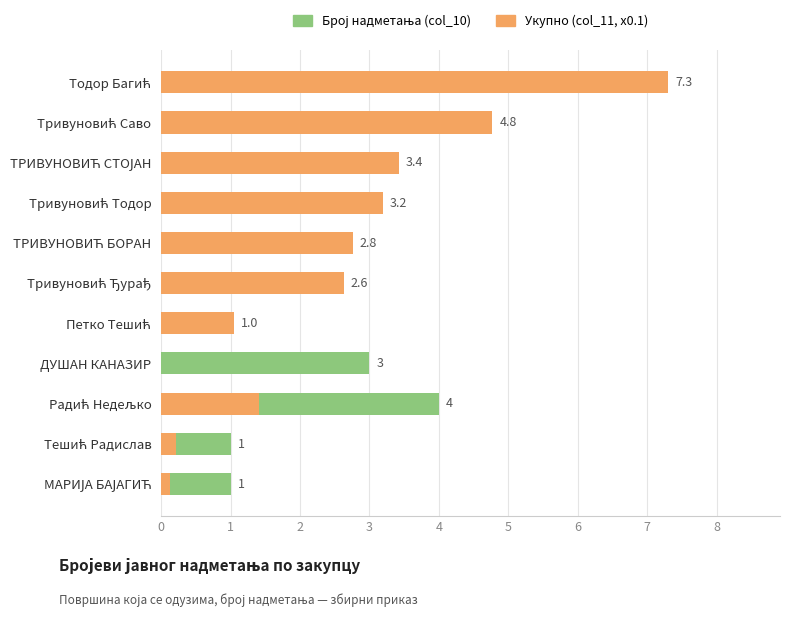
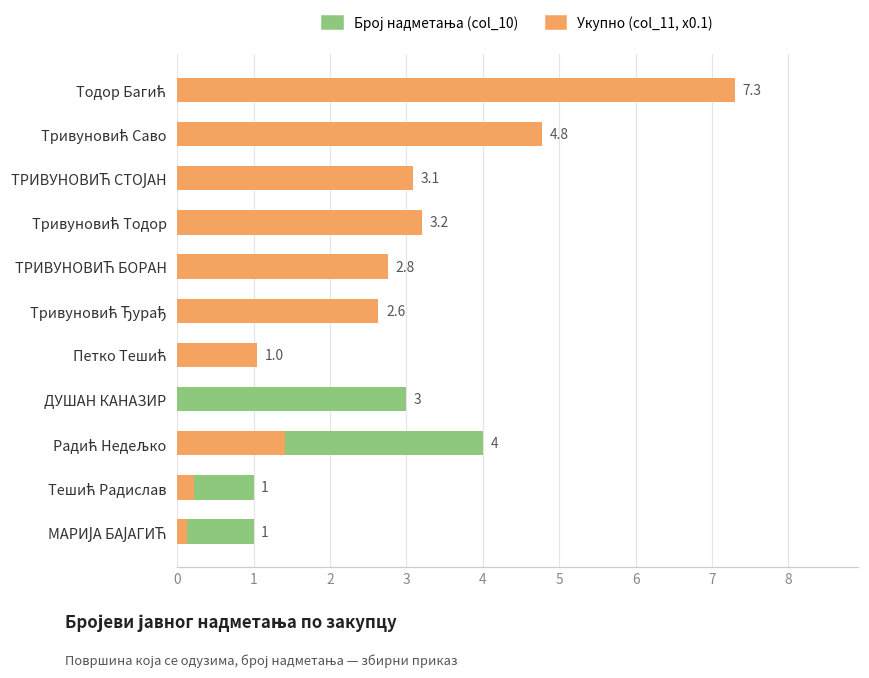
  {
    "Број надметања (col_10)": {
      "ДУШАН КАНАЗИР": 3,
      "Радић Недељко": 4,
      "Тешић Радислав": 1,
      "МАРИЈА БАЈАГИЋ": 1
    },
    "Укупно (col_11, x0.1)": {
      "Тодор Багић": 7.3,
      "Тривуновић Саво": 4.8,
-     "ТРИВУНОВИЋ СТОЈАН": 3.4,
+     "ТРИВУНОВИЋ СТОЈАН": 3.1,
      "Тривуновић Тодор": 3.2,
      "ТРИВУНОВИЋ БОРАН": 2.8,
      "Тривуновић Ђурађ": 2.6,
      "Петко Тешић": 1.0
    }
  }
